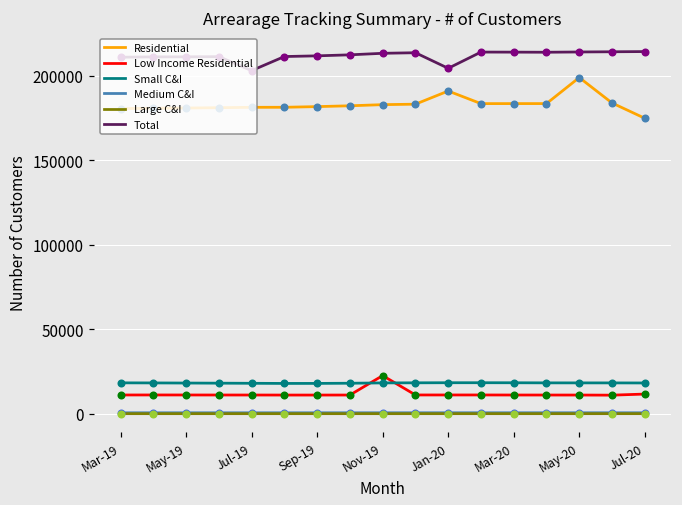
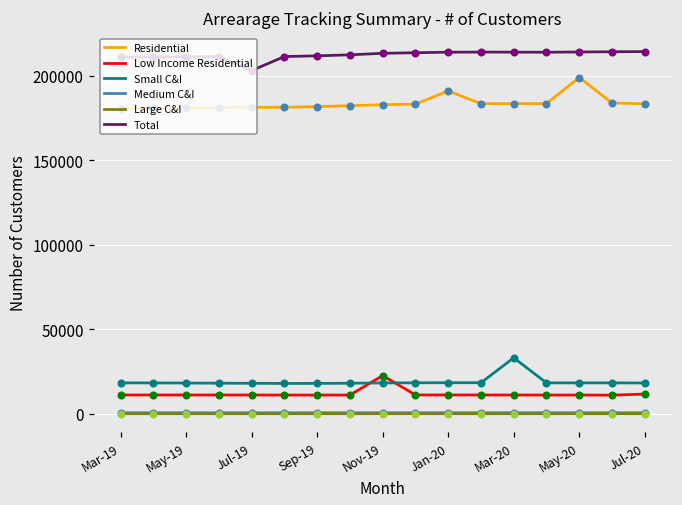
  {
    "Residential": {
      "Sep-19": 182000,
      "Nov-19": 183000,
      "Jan-20": 191000,
      "Mar-20": 184000,
      "May-20": 199000,
-     "Jul-20": 175000
+     "Jul-20": 183000
    },
    "Low Income Residential": {
      "Mar-19": 11000,
      "May-19": 11000,
      "Jul-19": 11000,
      "Sep-19": 11000,
      "Nov-19": 23000,
      "Jan-20": 11000,
      "Mar-20": 11000,
      "May-20": 11000,
      "Jul-20": 12000
    },
    "Small C&I": {
      "Mar-19": 18000,
      "May-19": 18000,
      "Jul-19": 18000,
      "Sep-19": 18000,
      "Nov-19": 18000,
      "Jan-20": 18000,
-     "Mar-20": 18000,
+     "Mar-20": 33000,
      "May-20": 18000,
      "Jul-20": 18000
    },
    "Total": {
      "Sep-19": 212000,
      "Nov-19": 213000,
-     "Jan-20": 204000,
+     "Jan-20": 214000,
      "Mar-20": 214000,
      "May-20": 214000,
      "Jul-20": 214000
    }
  }
